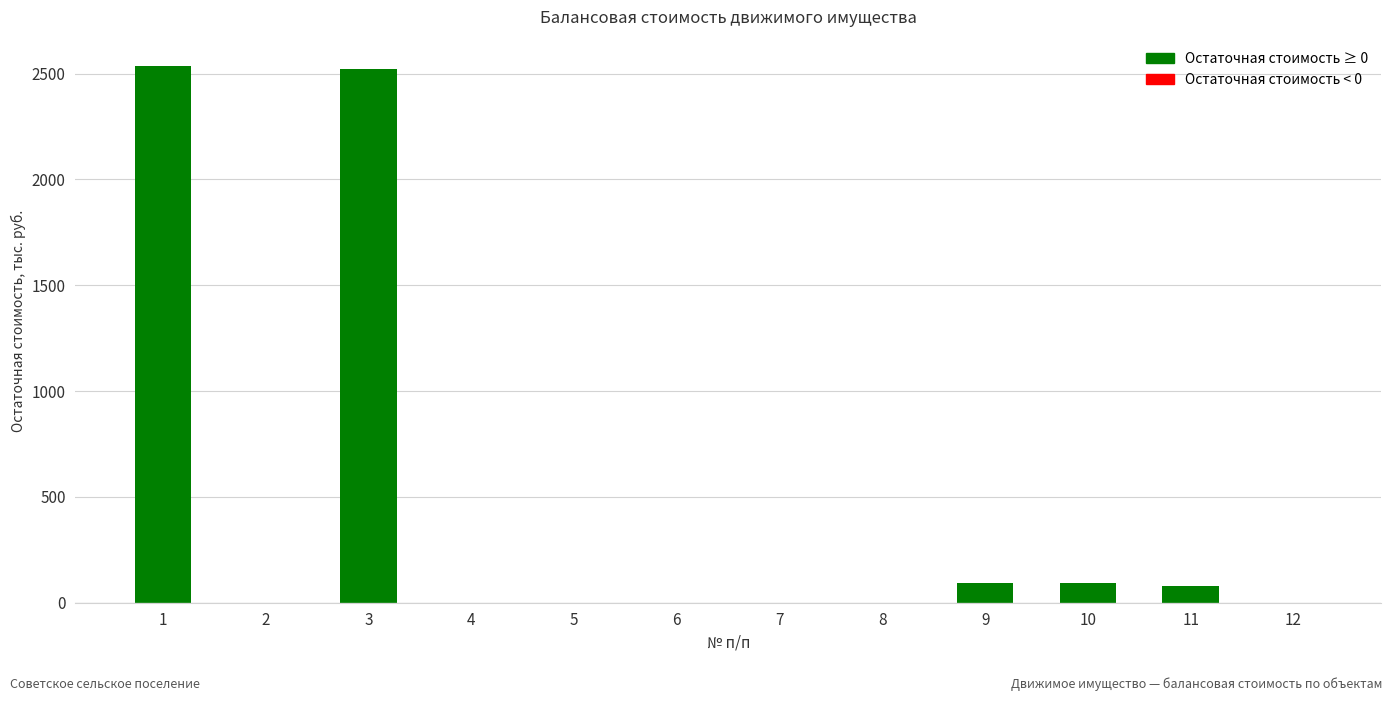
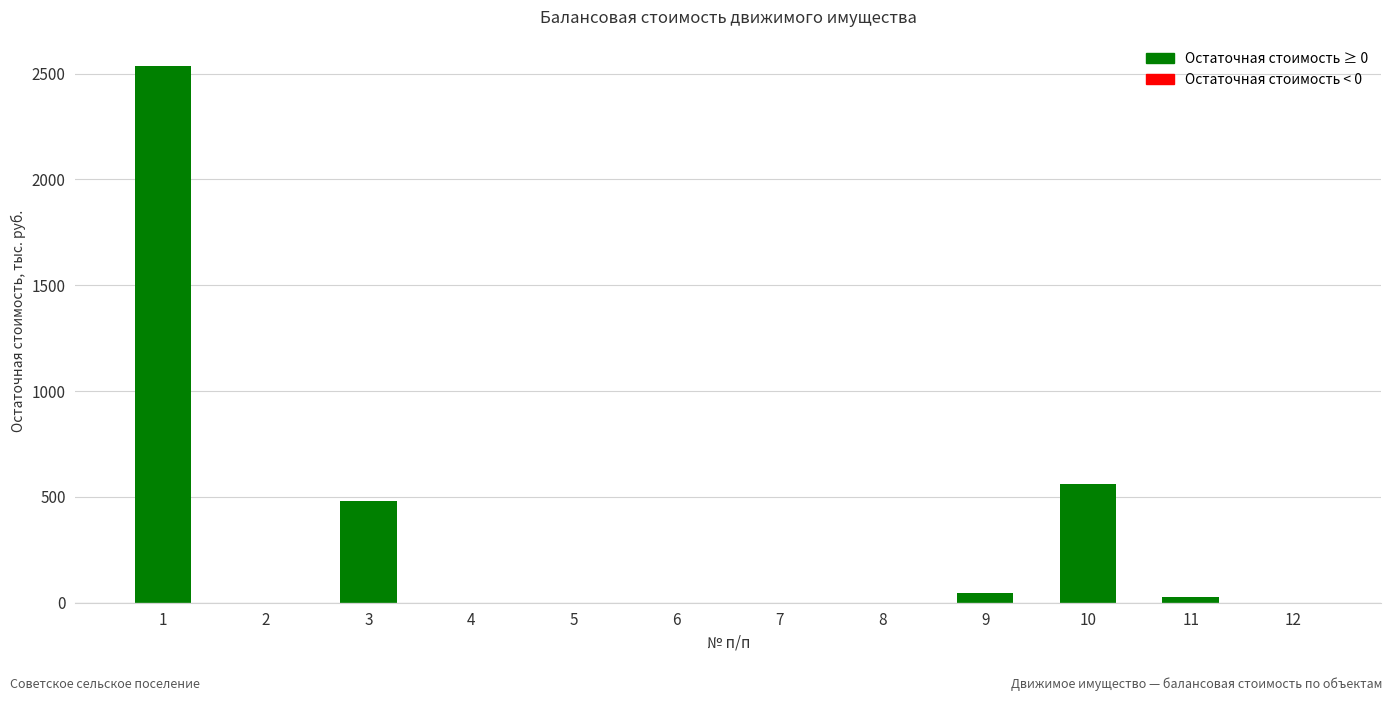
  {
    "1": 2530,
    "2": 0,
-   "3": 2520,
+   "3": 480,
    "4": 0,
    "5": 0,
    "6": 0,
    "7": 0,
    "8": 0,
-   "9": 90,
-   "10": 90,
-   "11": 80,
+   "9": 40,
+   "10": 560,
+   "11": 30,
    "12": 0
  }
